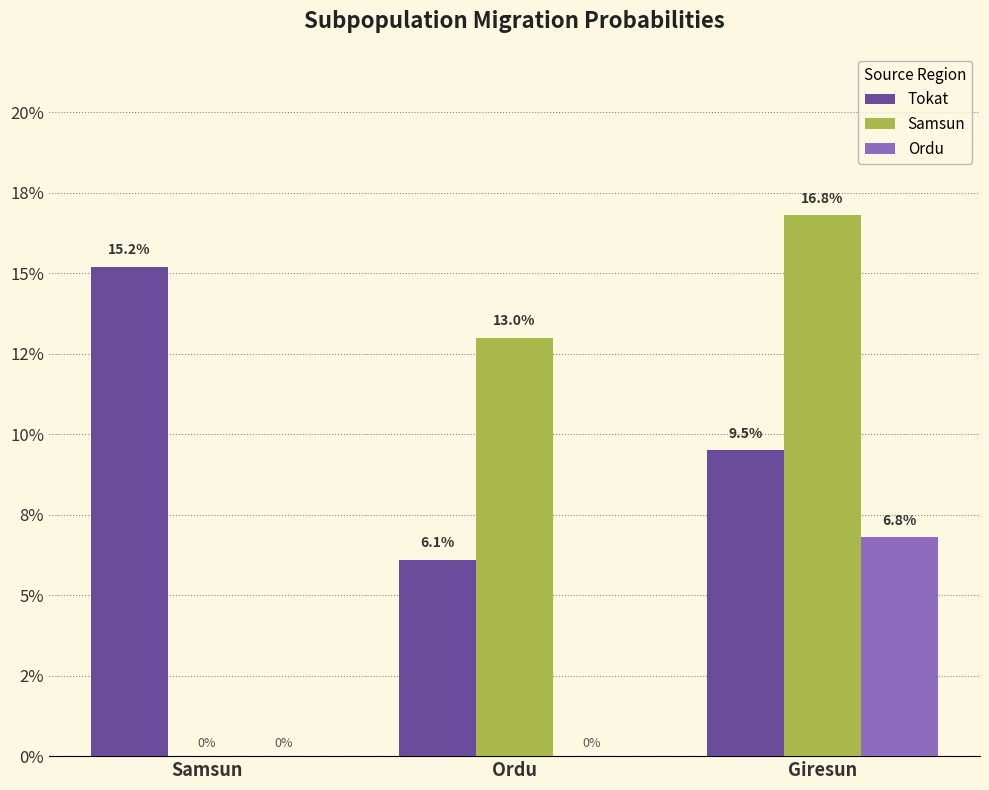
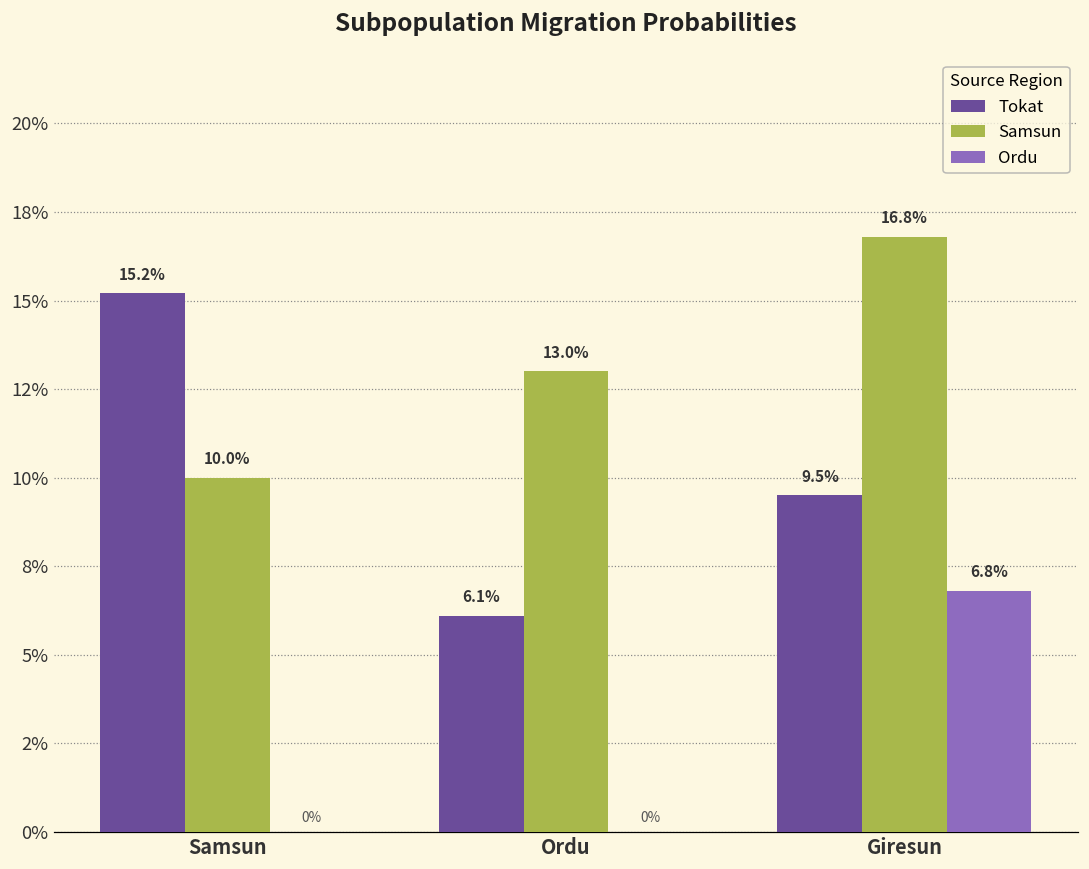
  {
    "Samsun": {
-     "Samsun": "0%",
+     "Samsun": "10.0%",
      "Ordu": "13.0%",
      "Giresun": "16.8%"
    }
  }
